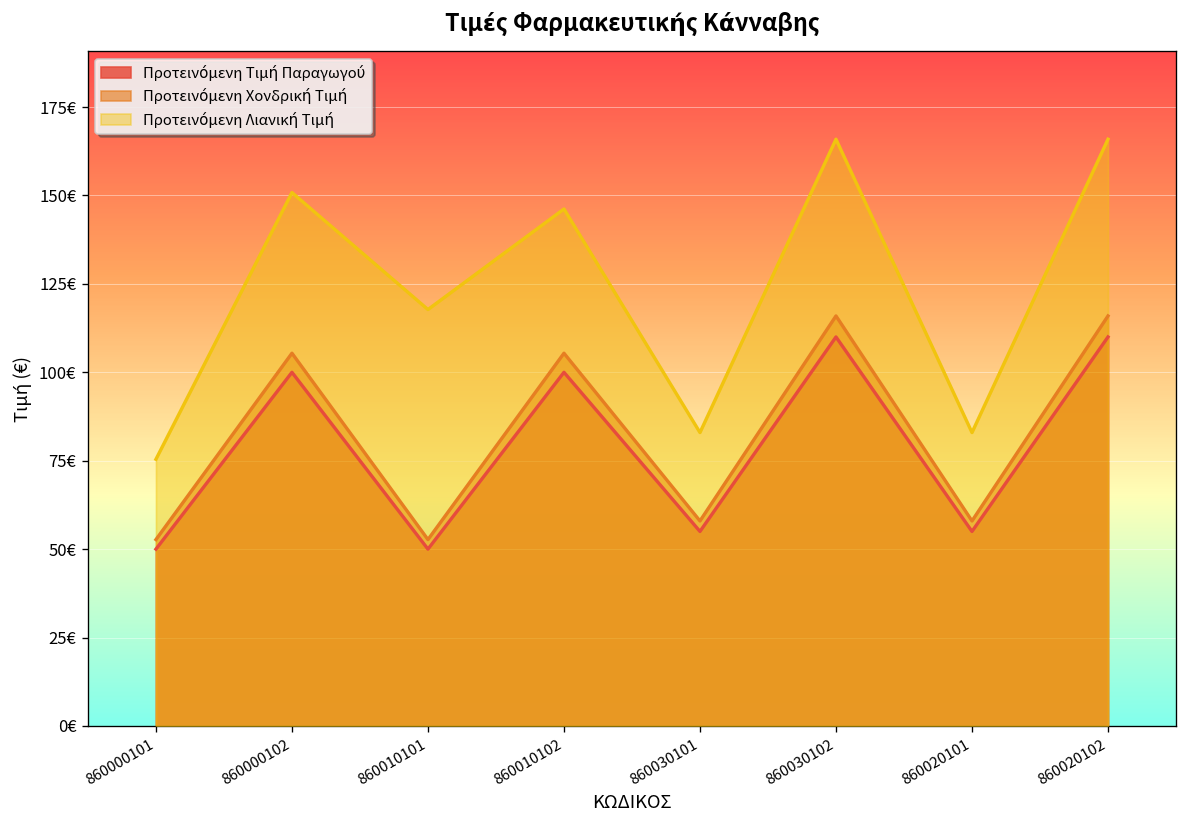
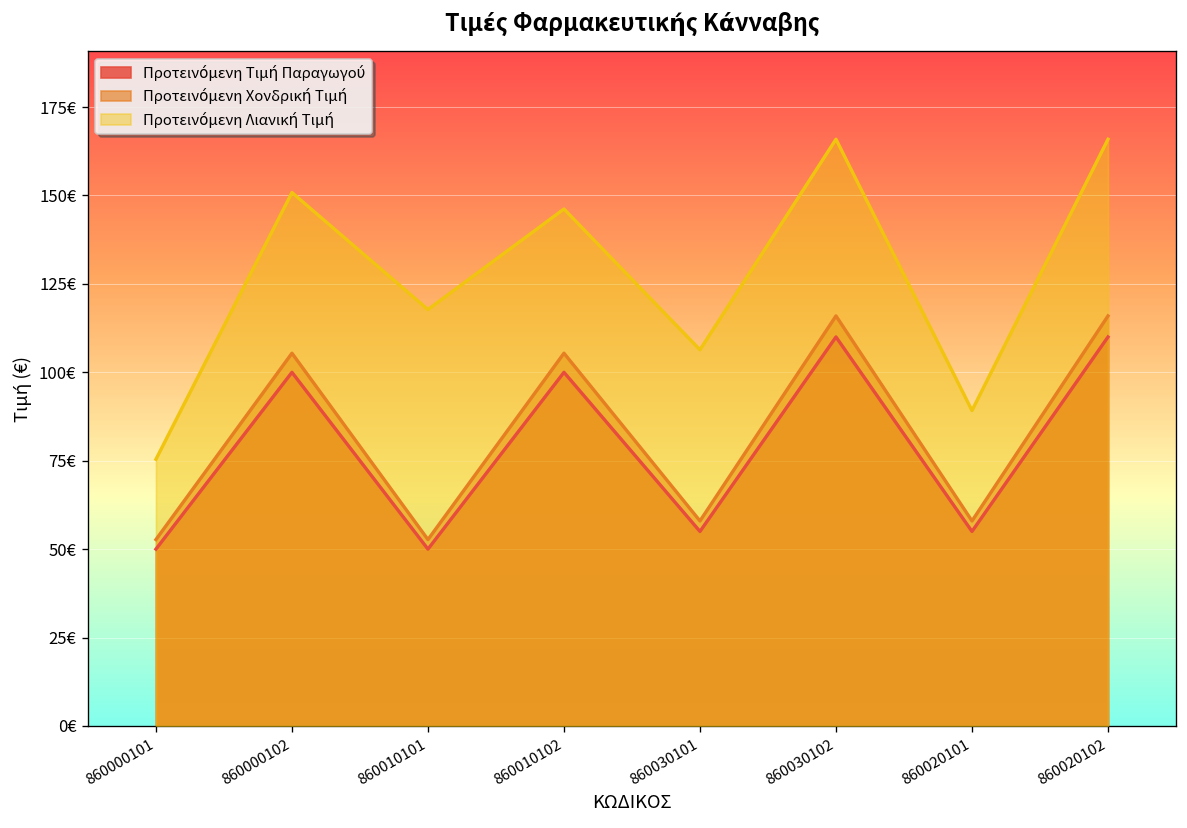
  {
    "Προτεινόμενη Λιανική Τιμή": {
      "860000101": "75€",
      "860000102": "151€",
      "860010101": "118€",
      "860010102": "146€",
-     "860030101": "83€",
+     "860030101": "106€",
      "860030102": "166€",
-     "860020101": "83€",
+     "860020101": "89€",
      "860020102": "166€"
    }
  }
